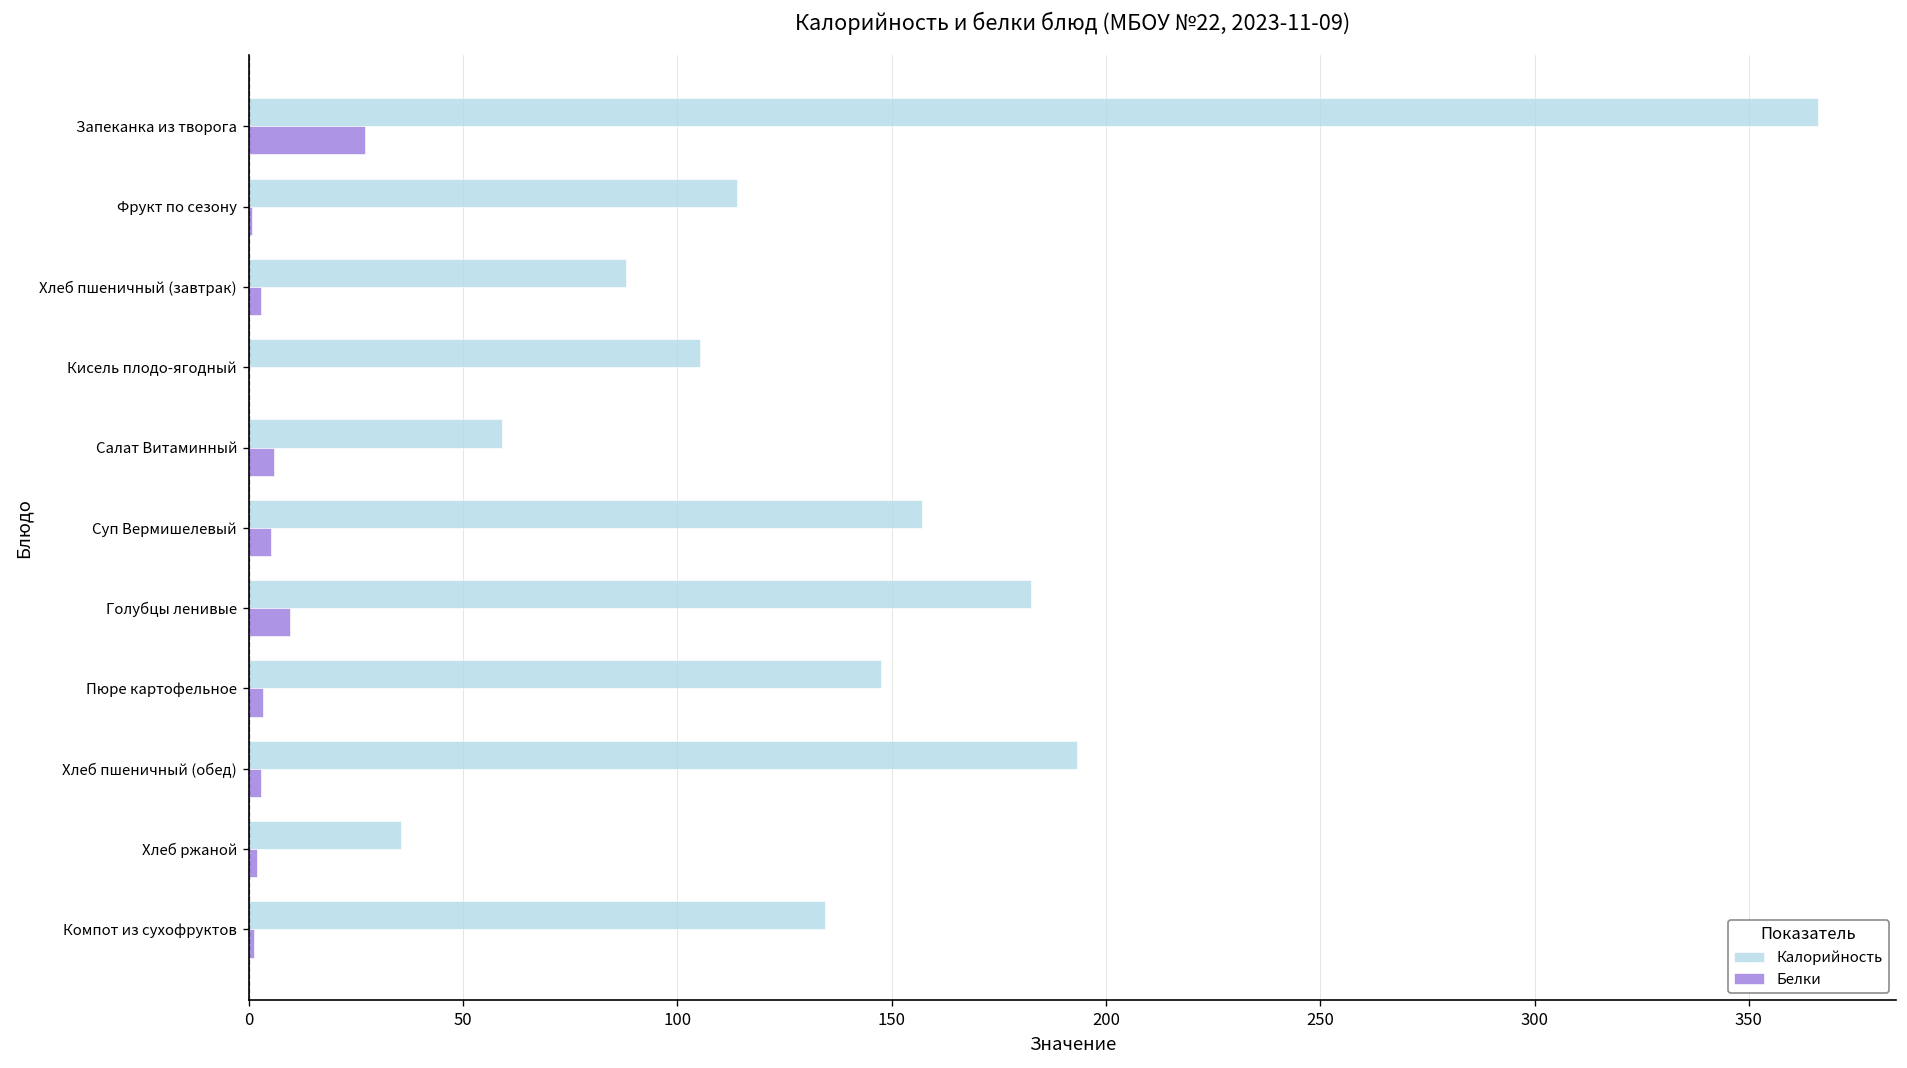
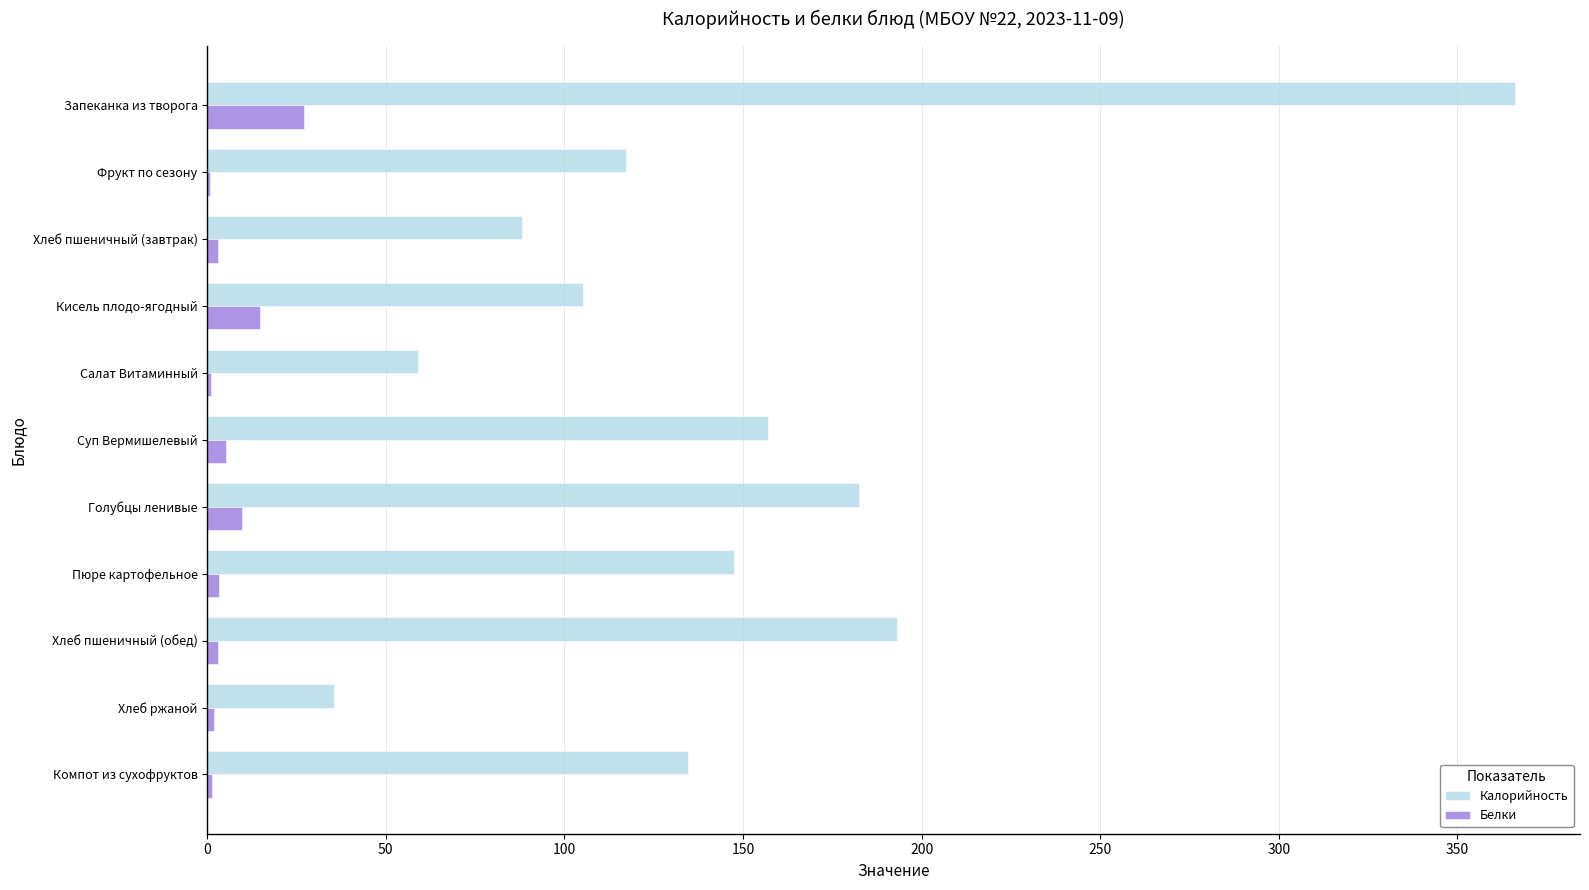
  {
    "Калорийность": {
      "Запеканка из творога": 366,
-     "Фрукт по сезону": 114,
+     "Фрукт по сезону": 117,
      "Хлеб пшеничный (завтрак)": 88,
      "Кисель плодо-ягодный": 105,
      "Салат Витаминный": 59,
      "Суп Вермишелевый": 157,
      "Голубцы ленивые": 182,
      "Пюре картофельное": 147,
      "Хлеб пшеничный (обед)": 193,
      "Хлеб ржаной": 36,
      "Компот из сухофруктов": 135
    },
    "Белки": {
      "Запеканка из творога": 27,
      "Фрукт по сезону": 1,
      "Хлеб пшеничный (завтрак)": 3,
-     "Кисель плодо-ягодный": 0,
-     "Салат Витаминный": 6,
+     "Кисель плодо-ягодный": 15,
+     "Салат Витаминный": 1,
      "Суп Вермишелевый": 5,
      "Голубцы ленивые": 10,
      "Пюре картофельное": 3,
      "Хлеб пшеничный (обед)": 3,
      "Хлеб ржаной": 2,
      "Компот из сухофруктов": 1
    }
  }
